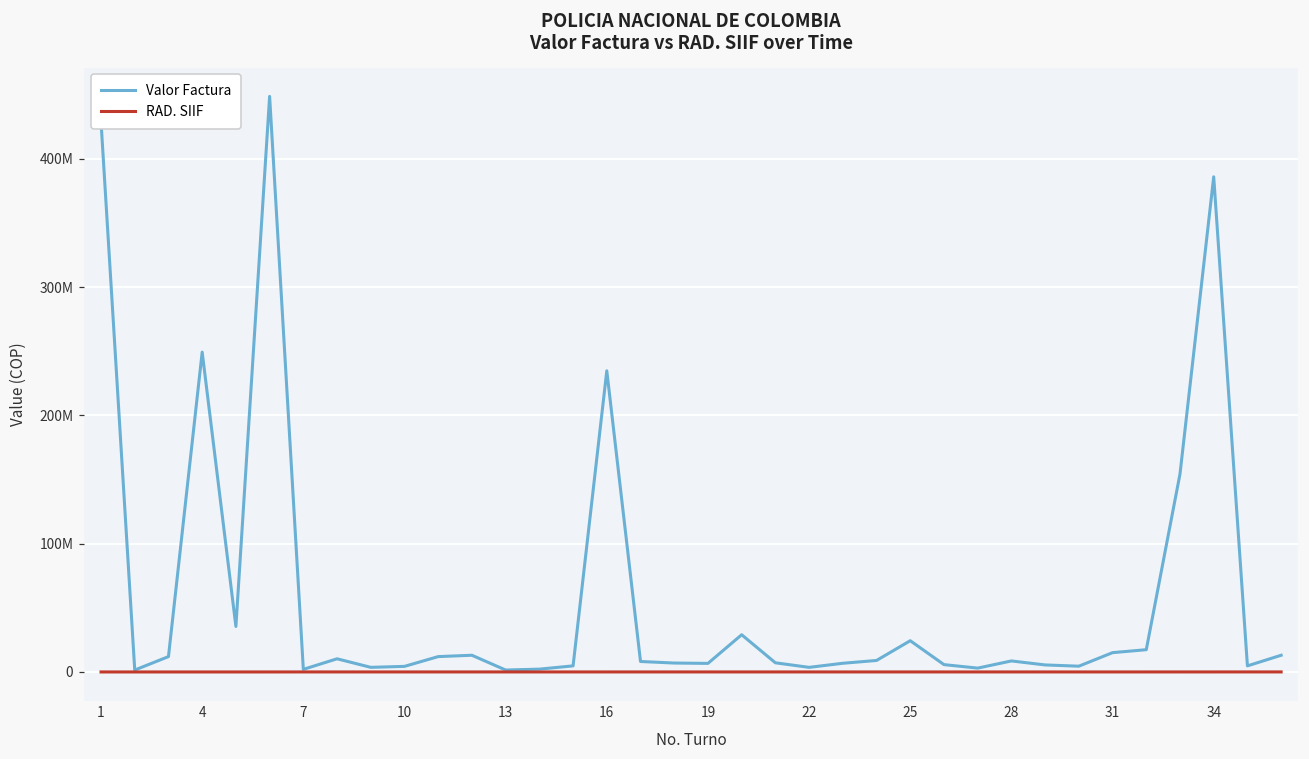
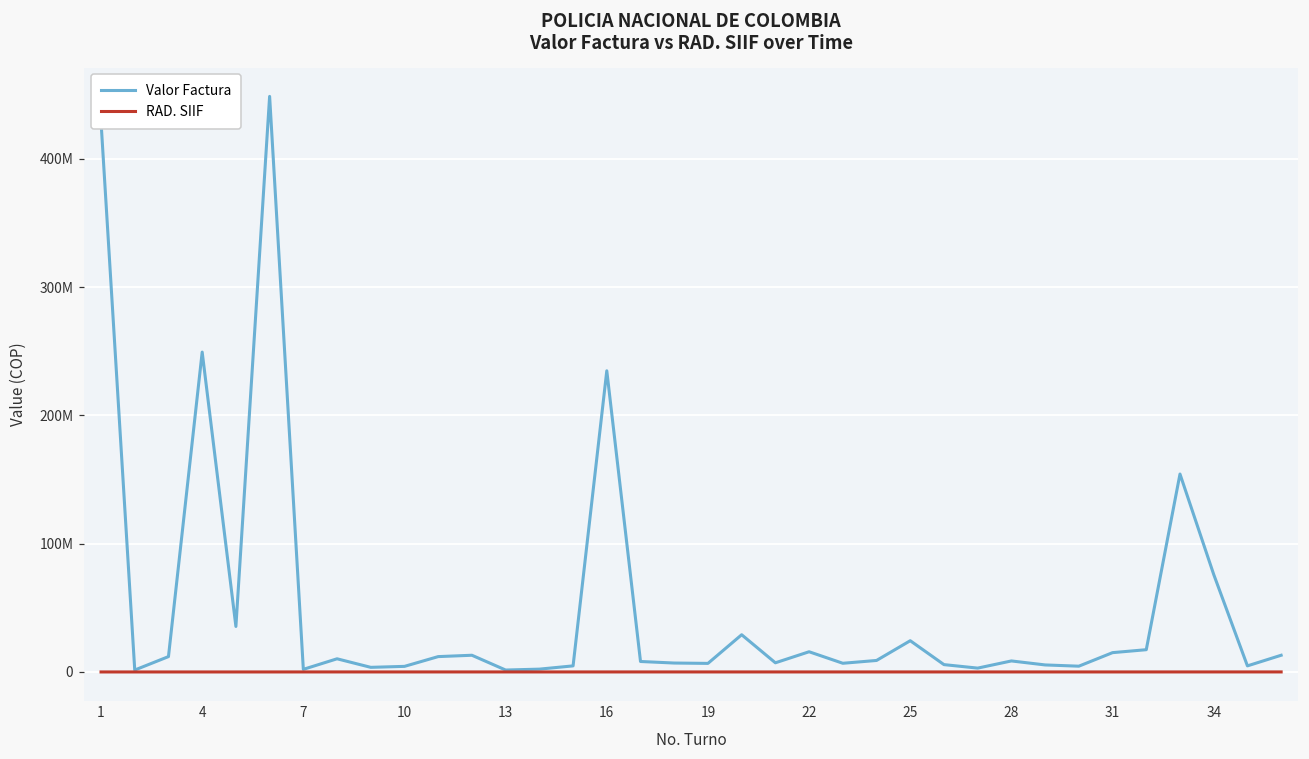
  {
    "Valor Factura": {
      "4": 249000000,
      "10": 4000000,
      "16": 235000000,
      "19": 7000000,
-     "22": 4000000,
+     "22": 16000000,
      "25": 24000000,
      "28": 9000000,
      "31": 15000000,
-     "34": 386000000
+     "34": 76000000
    },
    "RAD. SIIF": {
      "1": 0,
      "4": 0,
      "10": 0,
      "16": 0,
      "19": 0,
      "22": 0,
      "25": 0,
      "28": 0,
      "31": 0,
      "34": 0
    }
  }
